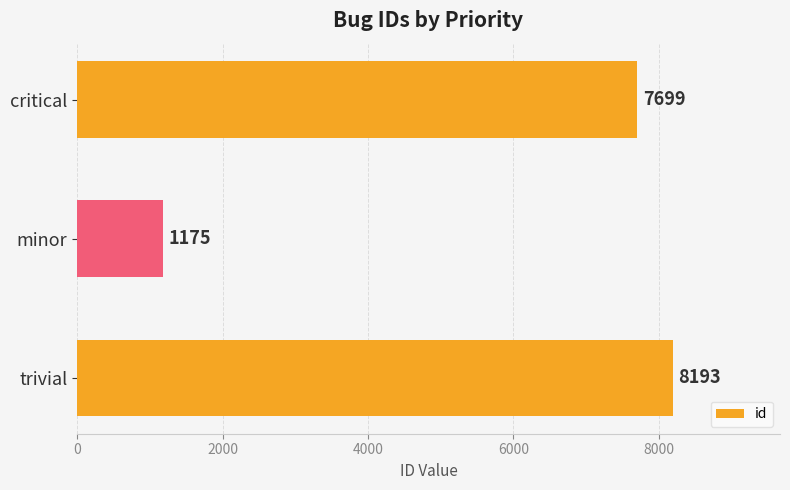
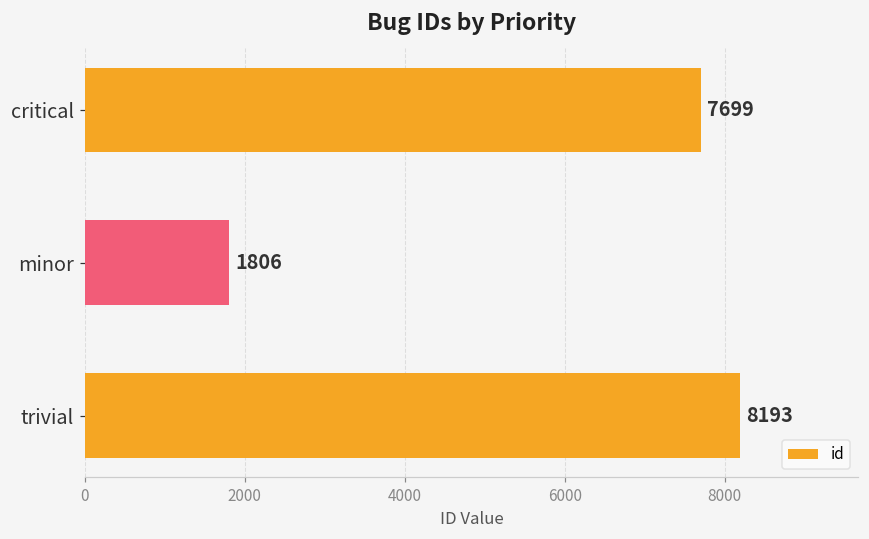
  {
    "critical": 7699,
-   "minor": 1175,
+   "minor": 1806,
    "trivial": 8193
  }
